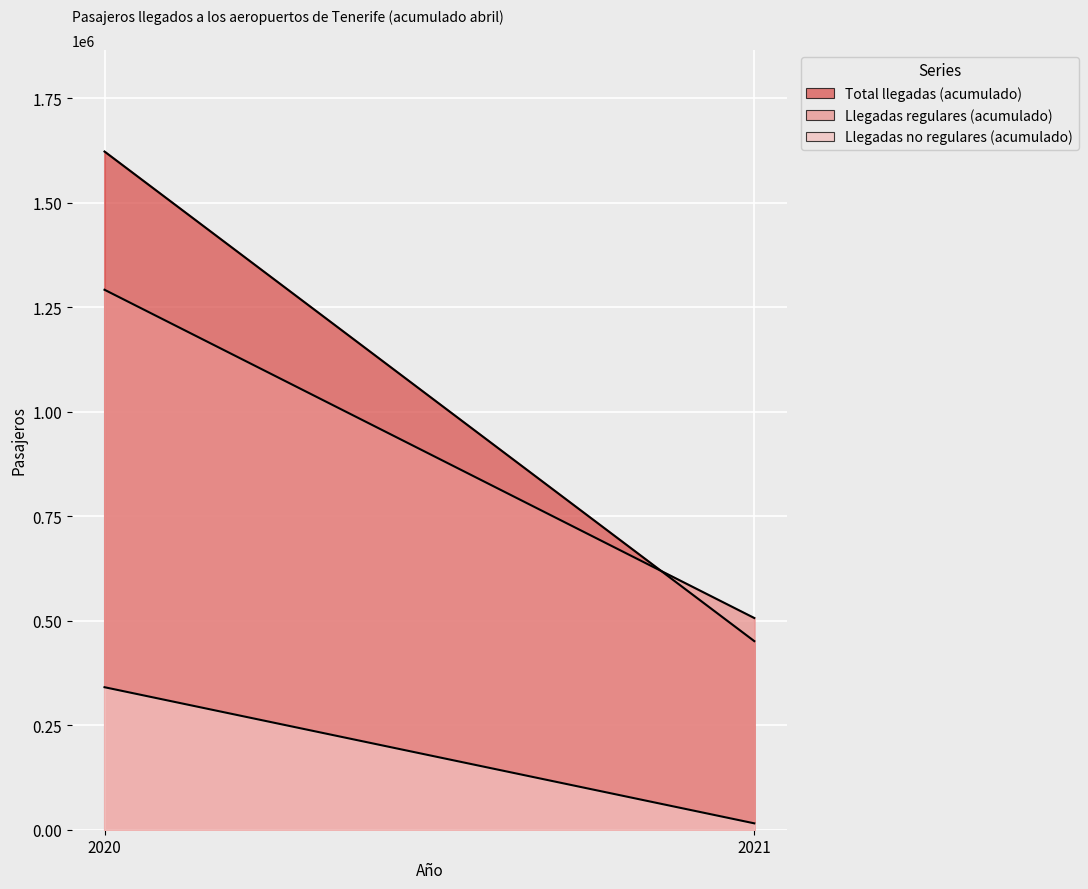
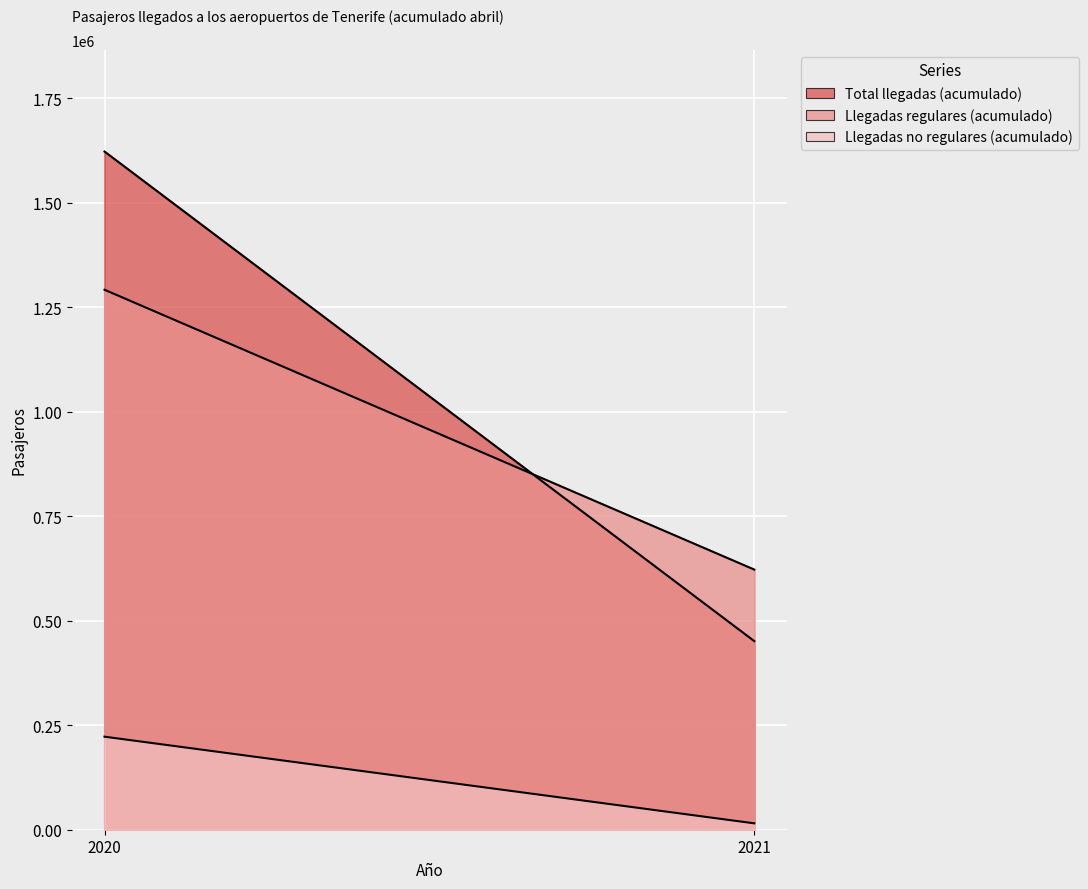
  {
    "Total llegadas (acumulado)": {
      "2020": 1620000,
      "2021": 450000
    },
    "Llegadas regulares (acumulado)": {
      "2020": 1290000,
-     "2021": 510000
+     "2021": 620000
    },
    "Llegadas no regulares (acumulado)": {
-     "2020": 340000,
+     "2020": 220000,
      "2021": 20000
    }
  }
